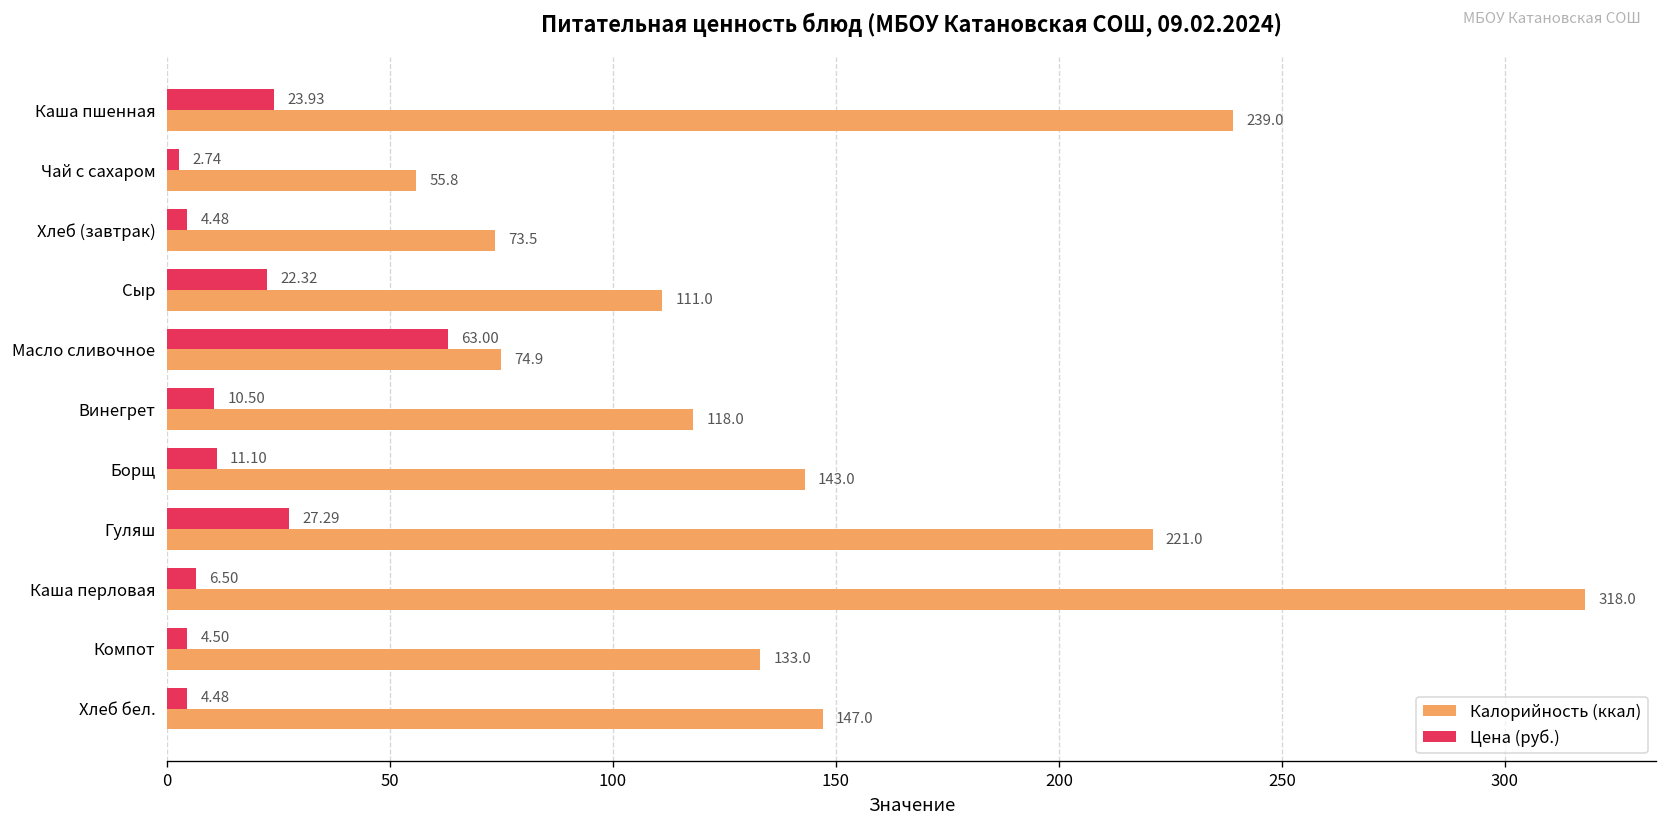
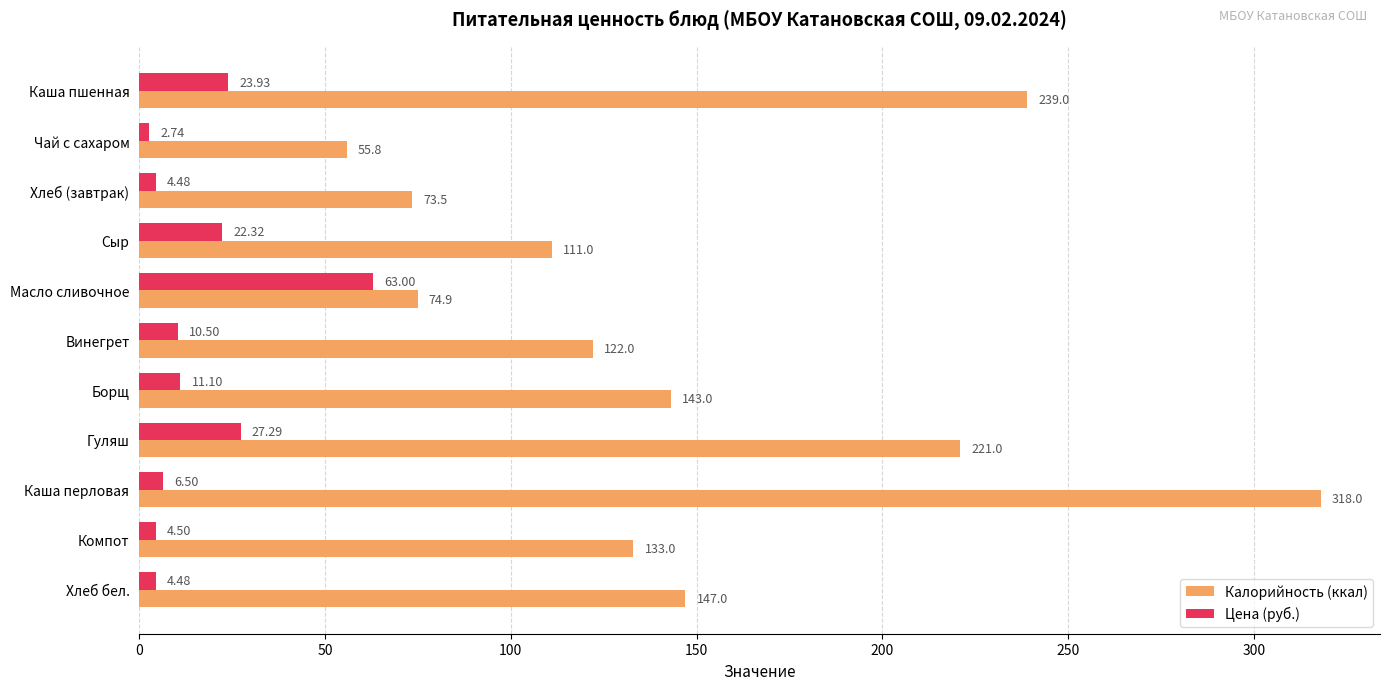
  {
    "Калорийность (ккал)": {
      "Каша пшенная": 239.0,
      "Чай с сахаром": 55.8,
      "Хлеб (завтрак)": 73.5,
      "Сыр": 111.0,
      "Масло сливочное": 74.9,
-     "Винегрет": 118.0,
+     "Винегрет": 122.0,
      "Борщ": 143.0,
      "Гуляш": 221.0,
      "Каша перловая": 318.0,
      "Компот": 133.0,
      "Хлеб бел.": 147.0
    },
    "Цена (руб.)": {
      "Каша пшенная": 23.93,
      "Чай с сахаром": 2.74,
      "Хлеб (завтрак)": 4.48,
      "Сыр": 22.32,
      "Масло сливочное": 63.00,
      "Винегрет": 10.50,
      "Борщ": 11.10,
      "Гуляш": 27.29,
      "Каша перловая": 6.50,
      "Компот": 4.50,
      "Хлеб бел.": 4.48
    }
  }
